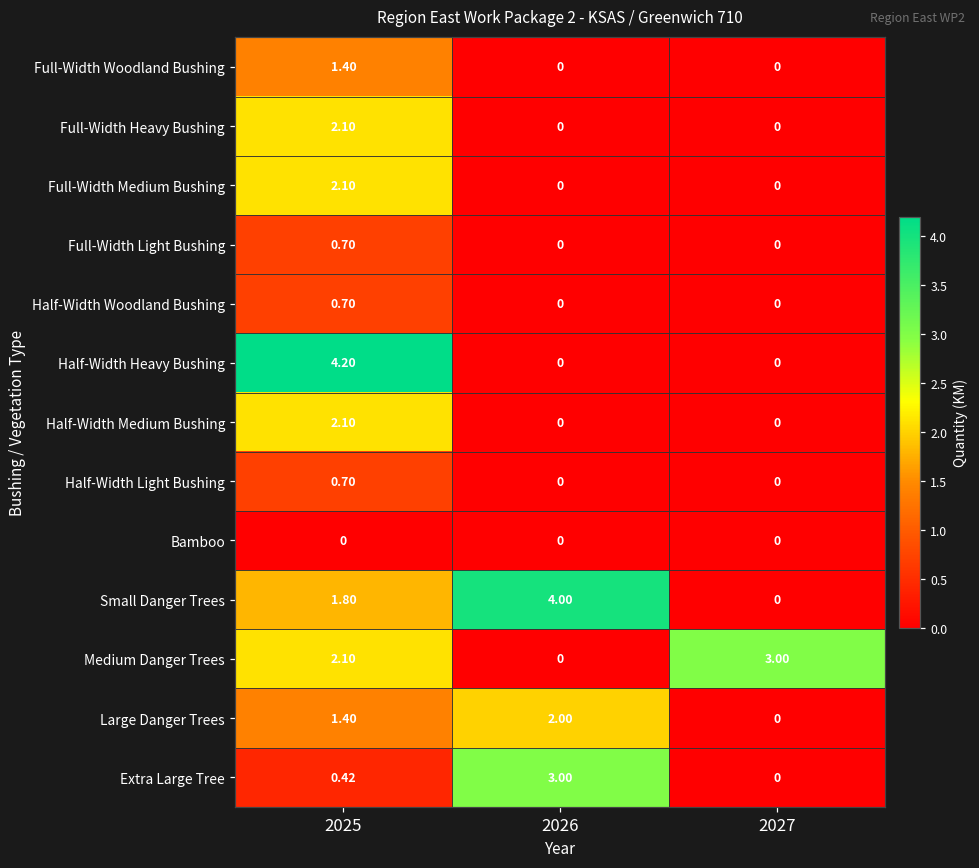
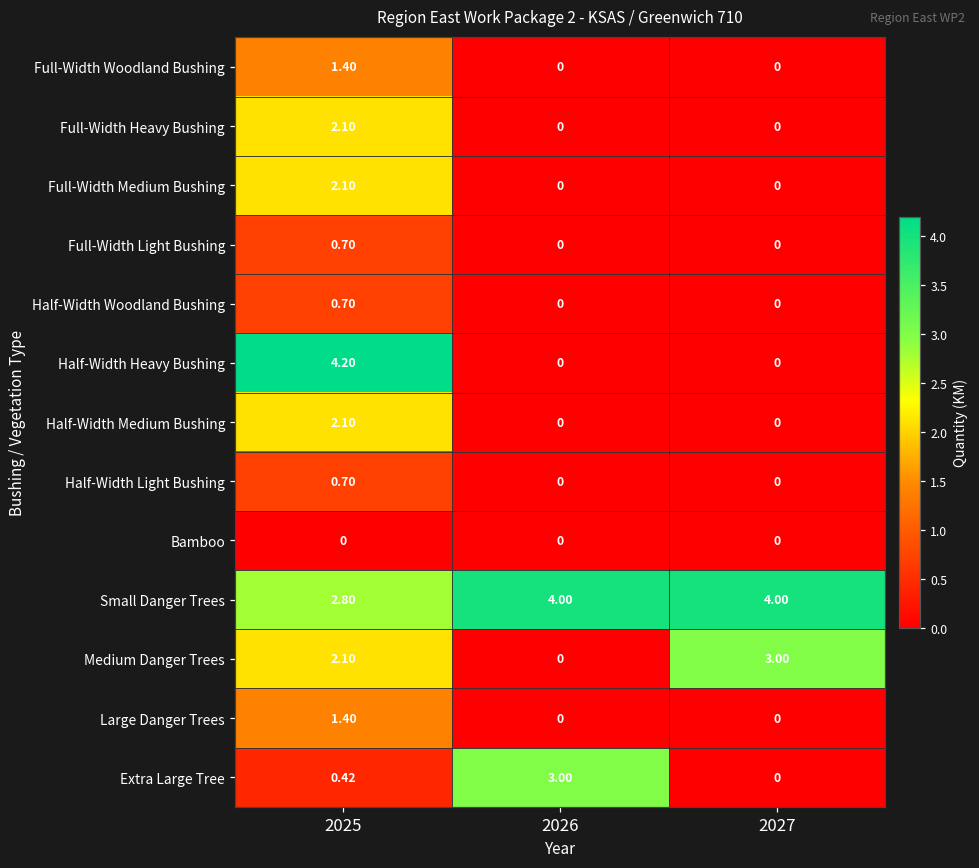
  {
    "Full-Width Woodland Bushing": {
      "2025": 1.40,
      "2026": 0,
      "2027": 0
    },
    "Full-Width Heavy Bushing": {
      "2025": 2.10,
      "2026": 0,
      "2027": 0
    },
    "Full-Width Medium Bushing": {
      "2025": 2.10,
      "2026": 0,
      "2027": 0
    },
    "Full-Width Light Bushing": {
      "2025": 0.70,
      "2026": 0,
      "2027": 0
    },
    "Half-Width Woodland Bushing": {
      "2025": 0.70,
      "2026": 0,
      "2027": 0
    },
    "Half-Width Heavy Bushing": {
      "2025": 4.20,
      "2026": 0,
      "2027": 0
    },
    "Half-Width Medium Bushing": {
      "2025": 2.10,
      "2026": 0,
      "2027": 0
    },
    "Half-Width Light Bushing": {
      "2025": 0.70,
      "2026": 0,
      "2027": 0
    },
    "Bamboo": {
      "2025": 0,
      "2026": 0,
      "2027": 0
    },
    "Small Danger Trees": {
-     "2025": 1.80,
+     "2025": 2.80,
      "2026": 4.00,
-     "2027": 0
+     "2027": 4.00
    },
    "Medium Danger Trees": {
      "2025": 2.10,
      "2026": 0,
      "2027": 3.00
    },
    "Large Danger Trees": {
      "2025": 1.40,
-     "2026": 2.00,
+     "2026": 0,
      "2027": 0
    },
    "Extra Large Tree": {
      "2025": 0.42,
      "2026": 3.00,
      "2027": 0
    }
  }
